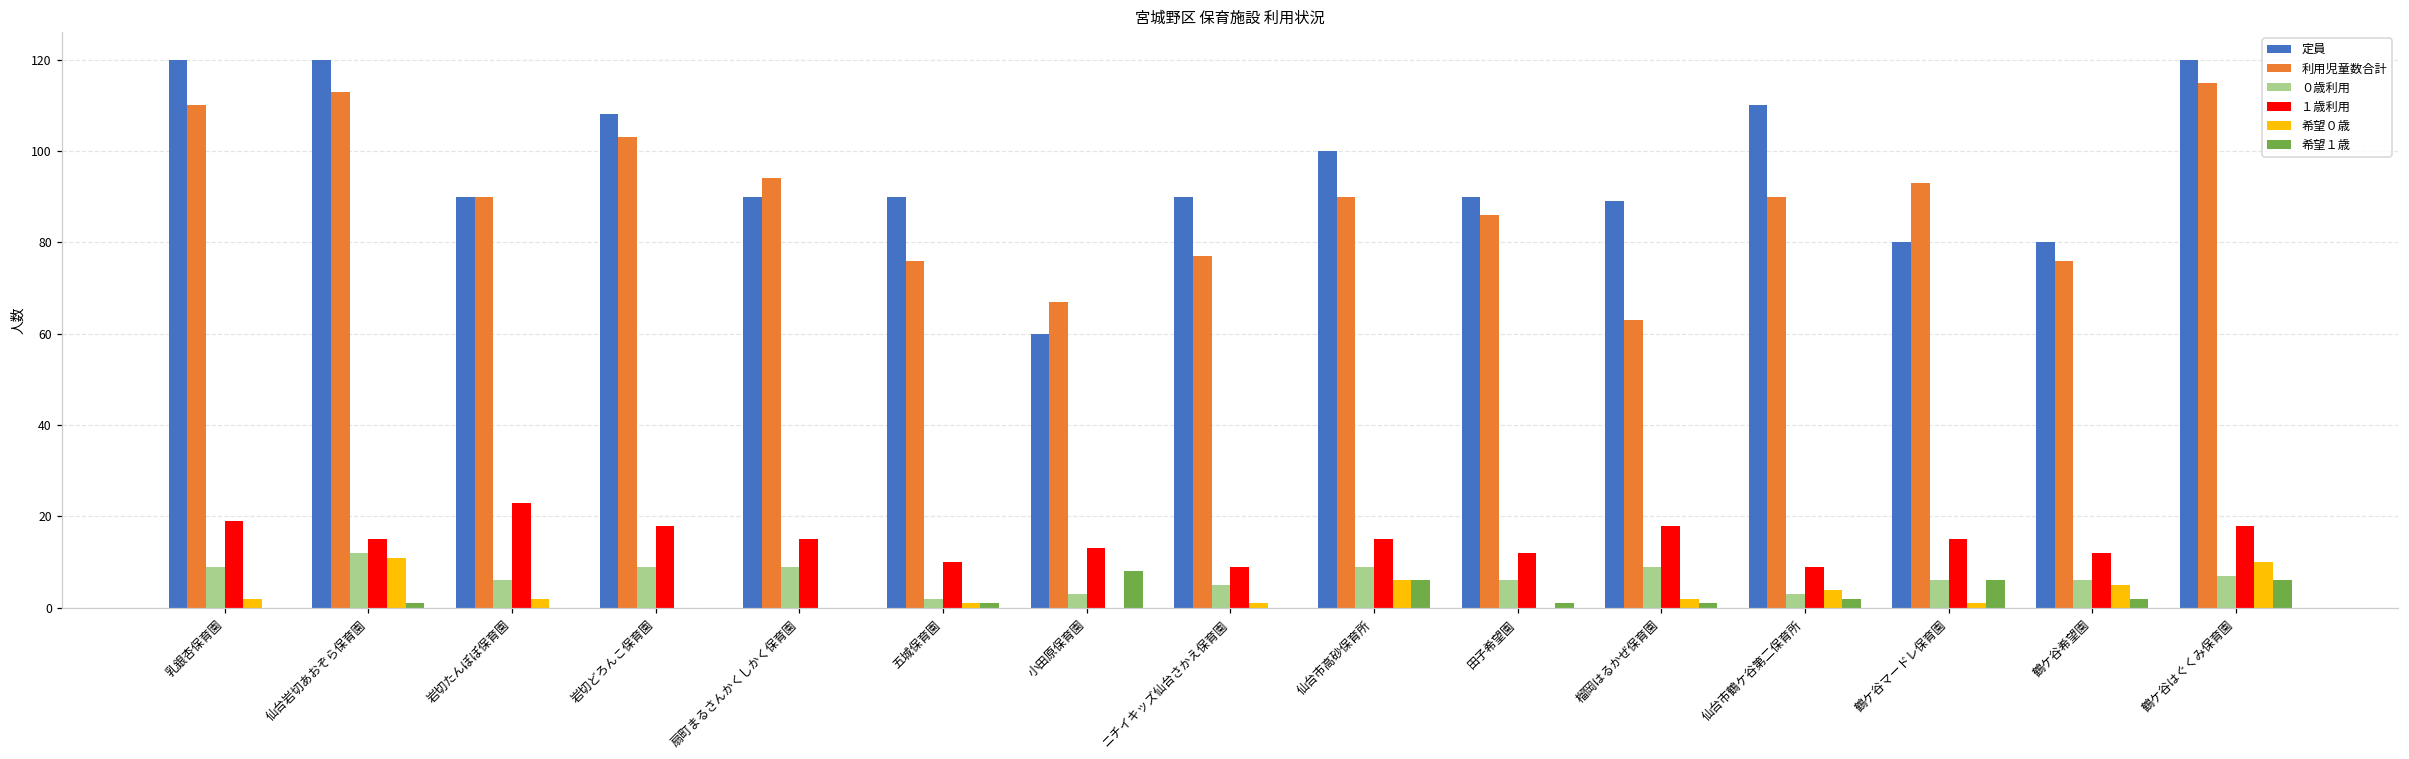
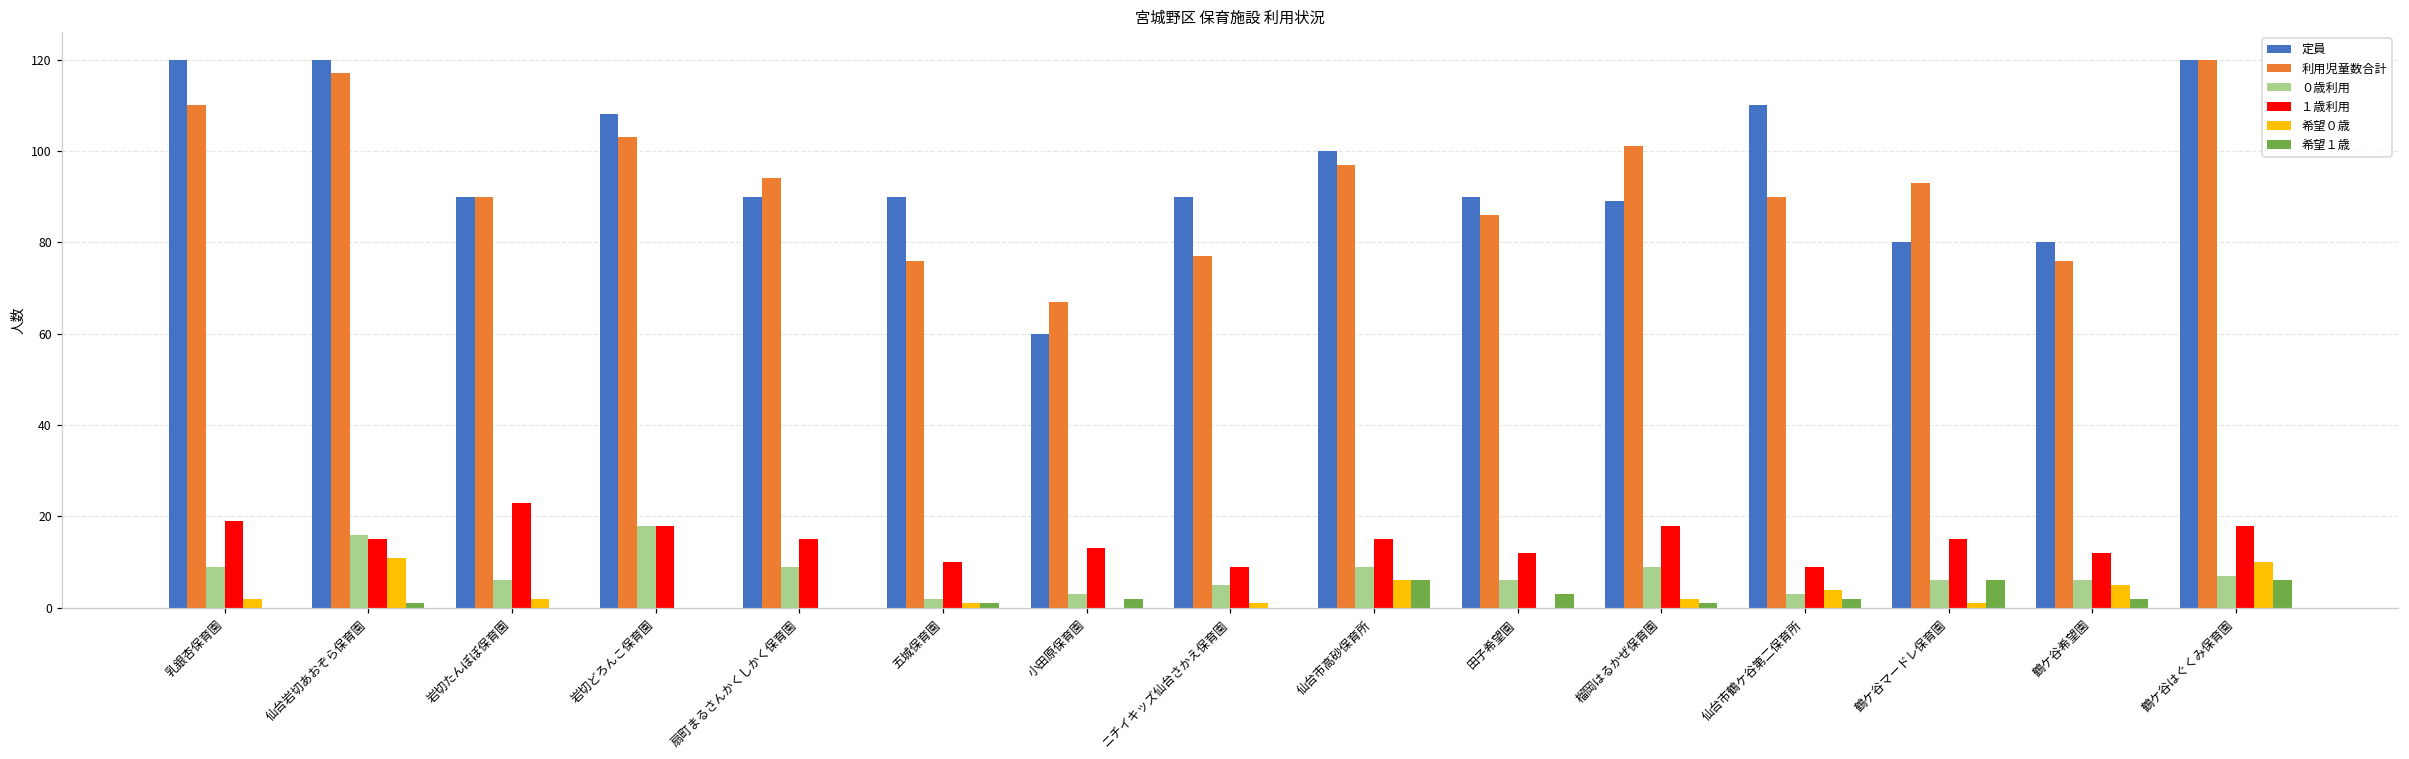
  {
    "定員": {
      "乳銀杏保育園": 120,
      "仙台岩切あおぞら保育園": 120,
      "岩切たんぽぽ保育園": 90,
      "岩切どろんこ保育園": 108,
      "扇町まるさんかくしかく保育園": 90,
      "五城保育園": 90,
      "小田原保育園": 60,
      "ニチイキッズ仙台さかえ保育園": 90,
      "仙台市高砂保育所": 100,
      "田子希望園": 90,
      "榴岡はるかぜ保育園": 89,
      "仙台市鶴ケ谷第二保育所": 110,
      "鶴ケ谷マードレ保育園": 80,
      "鶴ケ谷希望園": 80,
      "鶴ケ谷はぐくみ保育園": 120
    },
    "利用児童数合計": {
      "乳銀杏保育園": 110,
-     "仙台岩切あおぞら保育園": 113,
+     "仙台岩切あおぞら保育園": 117,
      "岩切たんぽぽ保育園": 90,
      "岩切どろんこ保育園": 103,
      "扇町まるさんかくしかく保育園": 94,
      "五城保育園": 76,
      "小田原保育園": 67,
      "ニチイキッズ仙台さかえ保育園": 77,
-     "仙台市高砂保育所": 90,
+     "仙台市高砂保育所": 97,
      "田子希望園": 86,
-     "榴岡はるかぜ保育園": 63,
+     "榴岡はるかぜ保育園": 101,
      "仙台市鶴ケ谷第二保育所": 90,
      "鶴ケ谷マードレ保育園": 93,
      "鶴ケ谷希望園": 76,
-     "鶴ケ谷はぐくみ保育園": 115
+     "鶴ケ谷はぐくみ保育園": 120
    },
    "０歳利用": {
      "乳銀杏保育園": 9,
-     "仙台岩切あおぞら保育園": 12,
+     "仙台岩切あおぞら保育園": 16,
      "岩切たんぽぽ保育園": 6,
-     "岩切どろんこ保育園": 9,
+     "岩切どろんこ保育園": 18,
      "扇町まるさんかくしかく保育園": 9,
      "五城保育園": 2,
      "小田原保育園": 3,
      "ニチイキッズ仙台さかえ保育園": 5,
      "仙台市高砂保育所": 9,
      "田子希望園": 6,
      "榴岡はるかぜ保育園": 9,
      "仙台市鶴ケ谷第二保育所": 3,
      "鶴ケ谷マードレ保育園": 6,
      "鶴ケ谷希望園": 6,
      "鶴ケ谷はぐくみ保育園": 7
    },
    "１歳利用": {
      "乳銀杏保育園": 19,
      "仙台岩切あおぞら保育園": 15,
      "岩切たんぽぽ保育園": 23,
      "岩切どろんこ保育園": 18,
      "扇町まるさんかくしかく保育園": 15,
      "五城保育園": 10,
      "小田原保育園": 13,
      "ニチイキッズ仙台さかえ保育園": 9,
      "仙台市高砂保育所": 15,
      "田子希望園": 12,
      "榴岡はるかぜ保育園": 18,
      "仙台市鶴ケ谷第二保育所": 9,
      "鶴ケ谷マードレ保育園": 15,
      "鶴ケ谷希望園": 12,
      "鶴ケ谷はぐくみ保育園": 18
    },
    "希望０歳": {
      "乳銀杏保育園": 2,
      "仙台岩切あおぞら保育園": 11,
      "岩切たんぽぽ保育園": 2,
      "岩切どろんこ保育園": 0,
      "扇町まるさんかくしかく保育園": 0,
      "五城保育園": 1,
      "小田原保育園": 0,
      "ニチイキッズ仙台さかえ保育園": 1,
      "仙台市高砂保育所": 6,
      "田子希望園": 0,
      "榴岡はるかぜ保育園": 2,
      "仙台市鶴ケ谷第二保育所": 4,
      "鶴ケ谷マードレ保育園": 1,
      "鶴ケ谷希望園": 5,
      "鶴ケ谷はぐくみ保育園": 10
    },
    "希望１歳": {
      "乳銀杏保育園": 0,
      "仙台岩切あおぞら保育園": 1,
      "岩切たんぽぽ保育園": 0,
      "岩切どろんこ保育園": 0,
      "扇町まるさんかくしかく保育園": 0,
      "五城保育園": 1,
-     "小田原保育園": 8,
+     "小田原保育園": 2,
      "ニチイキッズ仙台さかえ保育園": 0,
      "仙台市高砂保育所": 6,
-     "田子希望園": 1,
+     "田子希望園": 3,
      "榴岡はるかぜ保育園": 1,
      "仙台市鶴ケ谷第二保育所": 2,
      "鶴ケ谷マードレ保育園": 6,
      "鶴ケ谷希望園": 2,
      "鶴ケ谷はぐくみ保育園": 6
    }
  }
